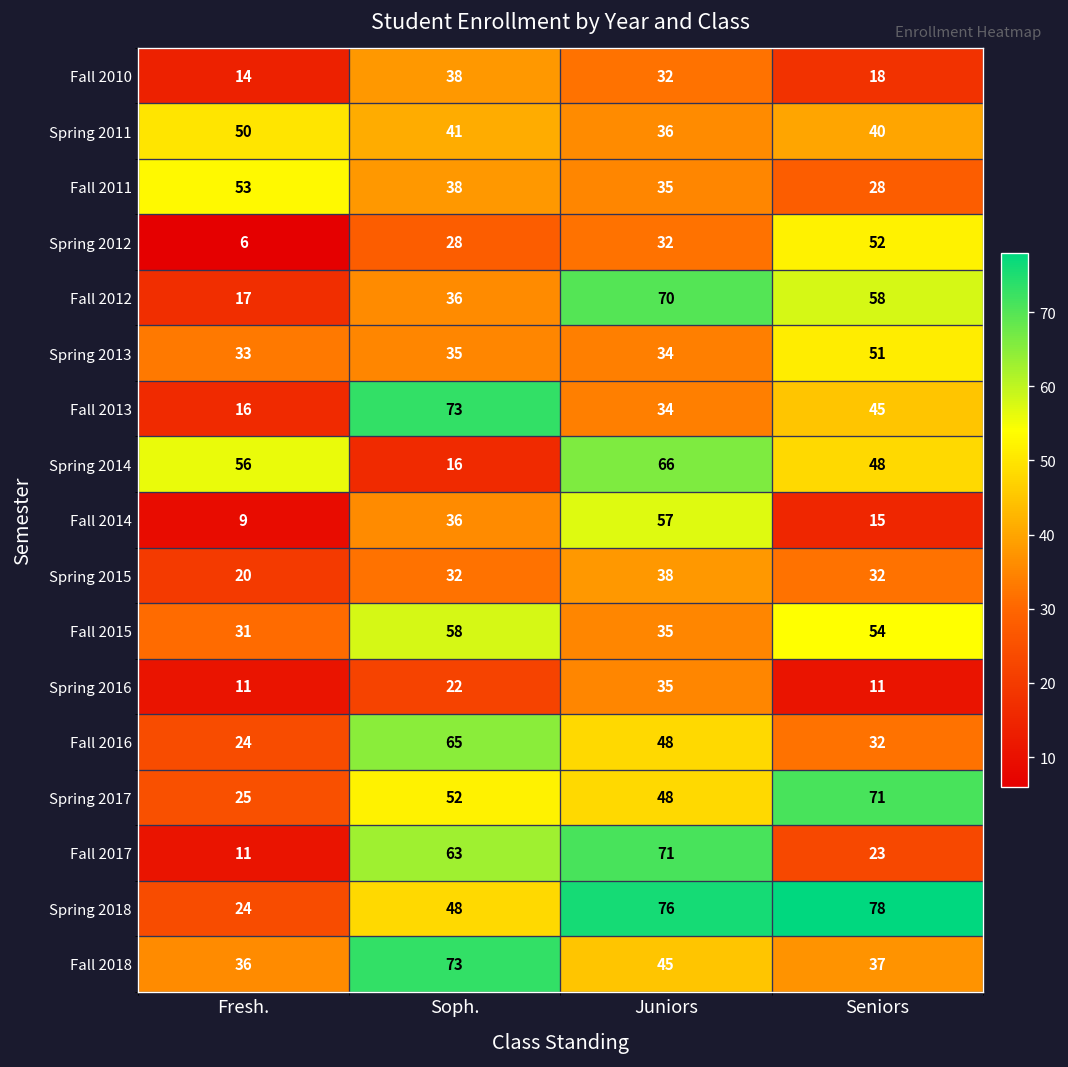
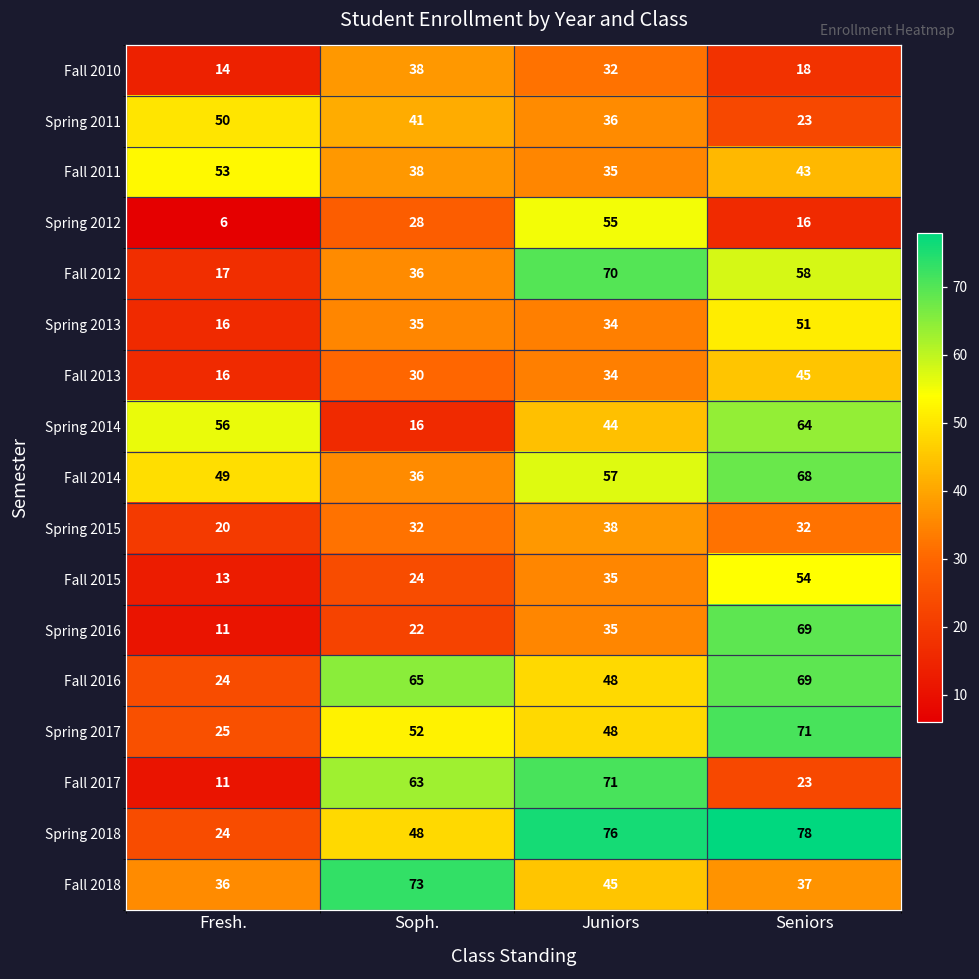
  {
    "Fall 2010": {
      "Fresh.": 14,
      "Soph.": 38,
      "Juniors": 32,
      "Seniors": 18
    },
    "Spring 2011": {
      "Fresh.": 50,
      "Soph.": 41,
      "Juniors": 36,
-     "Seniors": 40
+     "Seniors": 23
    },
    "Fall 2011": {
      "Fresh.": 53,
      "Soph.": 38,
      "Juniors": 35,
-     "Seniors": 28
+     "Seniors": 43
    },
    "Spring 2012": {
      "Fresh.": 6,
      "Soph.": 28,
-     "Juniors": 32,
-     "Seniors": 52
+     "Juniors": 55,
+     "Seniors": 16
    },
    "Fall 2012": {
      "Fresh.": 17,
      "Soph.": 36,
      "Juniors": 70,
      "Seniors": 58
    },
    "Spring 2013": {
-     "Fresh.": 33,
+     "Fresh.": 16,
      "Soph.": 35,
      "Juniors": 34,
      "Seniors": 51
    },
    "Fall 2013": {
      "Fresh.": 16,
-     "Soph.": 73,
+     "Soph.": 30,
      "Juniors": 34,
      "Seniors": 45
    },
    "Spring 2014": {
      "Fresh.": 56,
      "Soph.": 16,
-     "Juniors": 66,
-     "Seniors": 48
+     "Juniors": 44,
+     "Seniors": 64
    },
    "Fall 2014": {
-     "Fresh.": 9,
+     "Fresh.": 49,
      "Soph.": 36,
      "Juniors": 57,
-     "Seniors": 15
+     "Seniors": 68
    },
    "Spring 2015": {
      "Fresh.": 20,
      "Soph.": 32,
      "Juniors": 38,
      "Seniors": 32
    },
    "Fall 2015": {
-     "Fresh.": 31,
-     "Soph.": 58,
+     "Fresh.": 13,
+     "Soph.": 24,
      "Juniors": 35,
      "Seniors": 54
    },
    "Spring 2016": {
      "Fresh.": 11,
      "Soph.": 22,
      "Juniors": 35,
-     "Seniors": 11
+     "Seniors": 69
    },
    "Fall 2016": {
      "Fresh.": 24,
      "Soph.": 65,
      "Juniors": 48,
-     "Seniors": 32
+     "Seniors": 69
    },
    "Spring 2017": {
      "Fresh.": 25,
      "Soph.": 52,
      "Juniors": 48,
      "Seniors": 71
    },
    "Fall 2017": {
      "Fresh.": 11,
      "Soph.": 63,
      "Juniors": 71,
      "Seniors": 23
    },
    "Spring 2018": {
      "Fresh.": 24,
      "Soph.": 48,
      "Juniors": 76,
      "Seniors": 78
    },
    "Fall 2018": {
      "Fresh.": 36,
      "Soph.": 73,
      "Juniors": 45,
      "Seniors": 37
    }
  }
